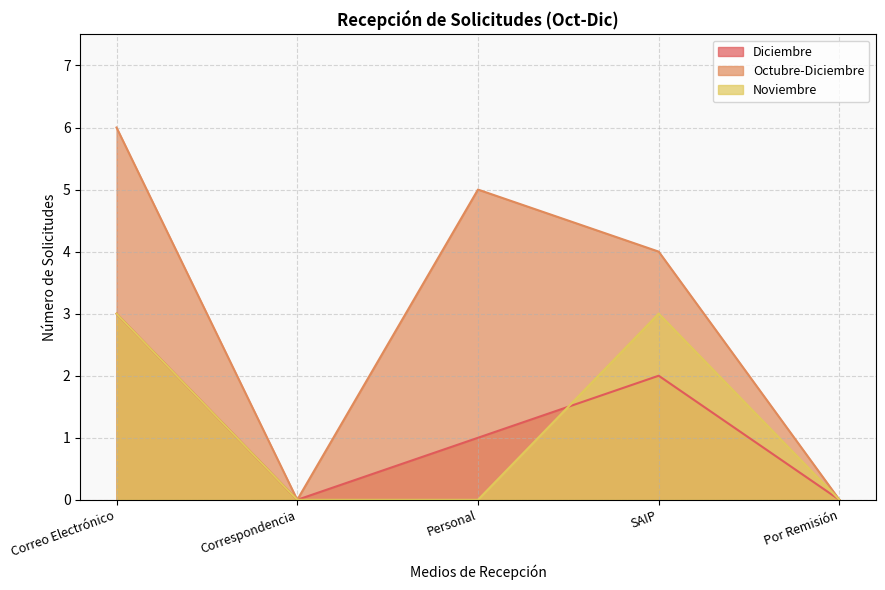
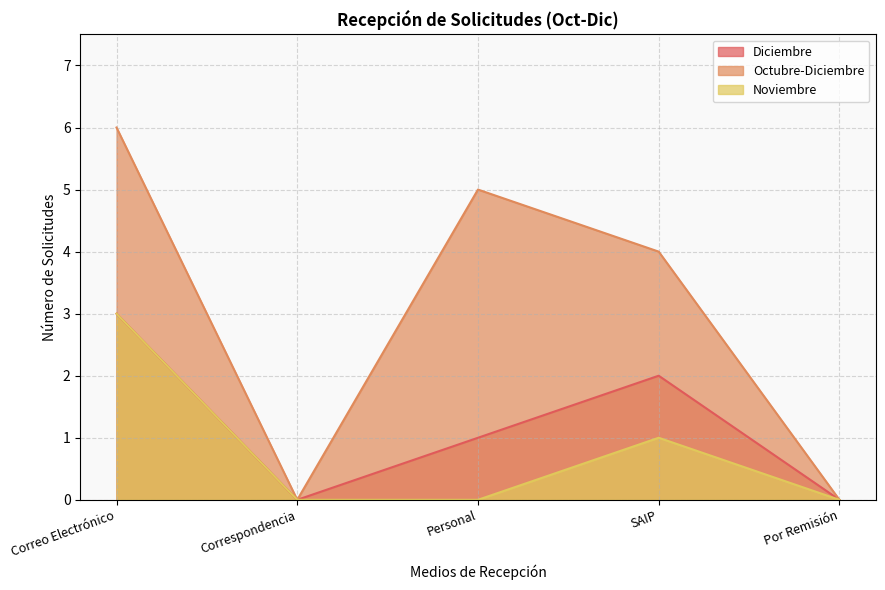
  {
    "Noviembre": {
      "Personal": 0,
-     "SAIP": 3
+     "SAIP": 1
    }
  }
